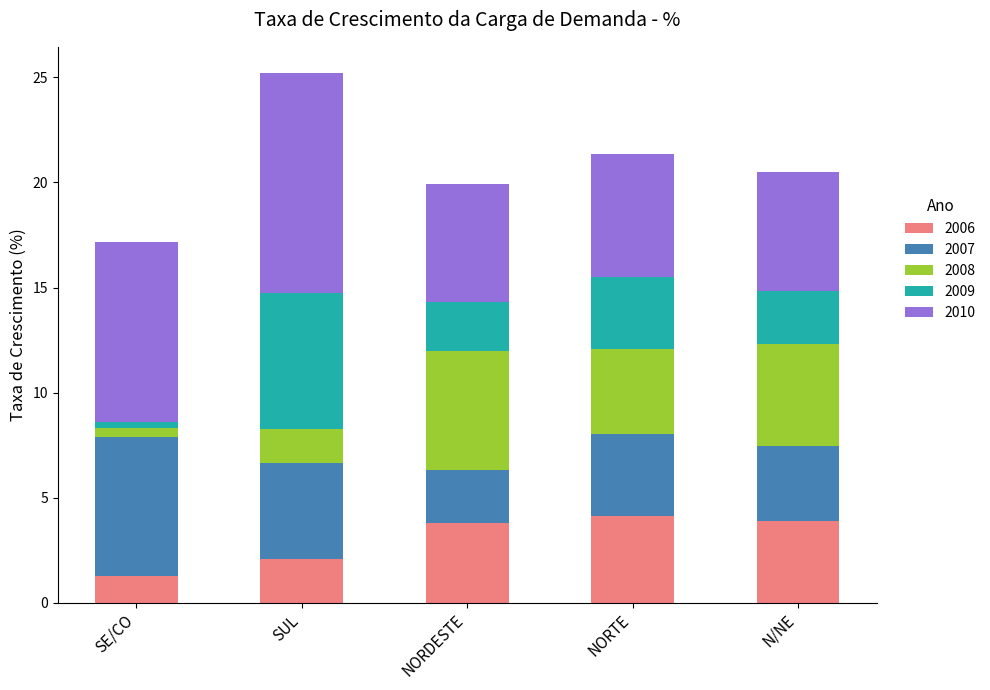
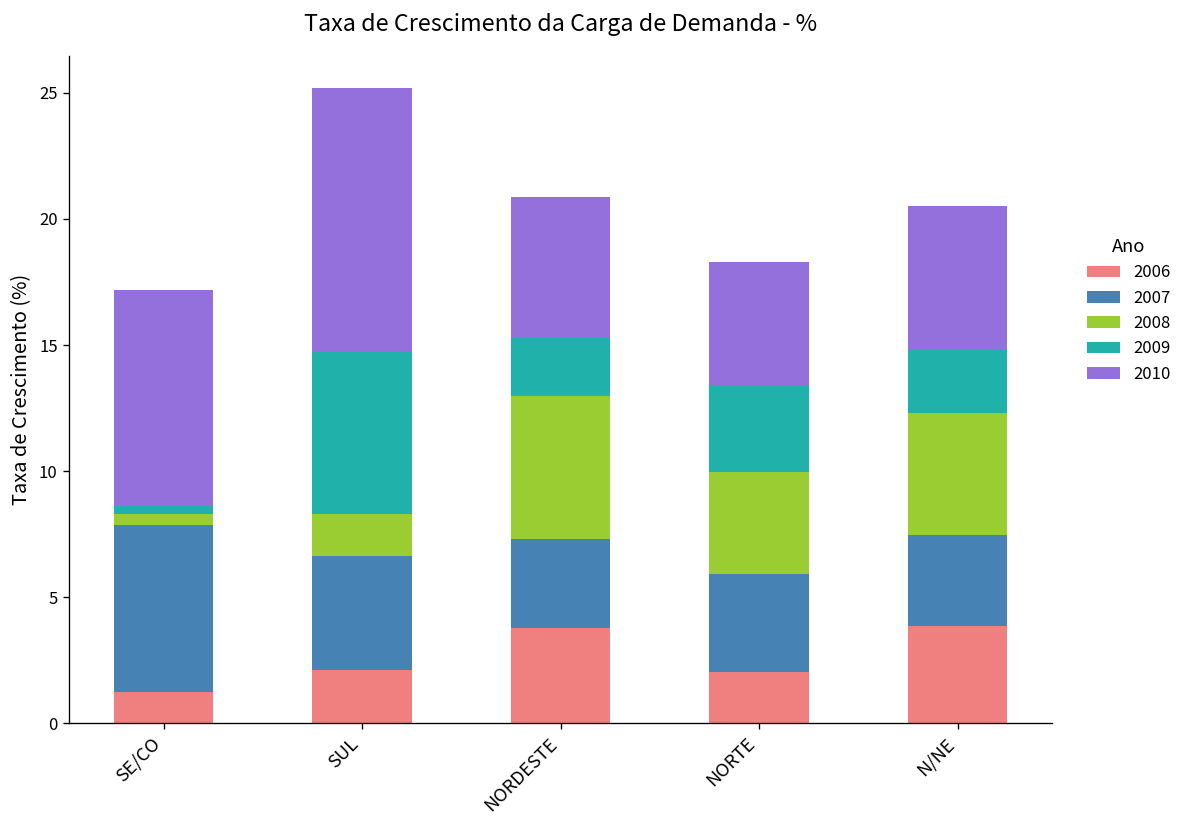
  {
    "2006": {
      "SE/CO": 1.3,
      "SUL": 2.1,
      "NORDESTE": 3.8,
-     "NORTE": 4.1,
+     "NORTE": 2.0,
      "N/NE": 3.9
    },
    "2007": {
      "SE/CO": 6.6,
      "SUL": 4.5,
-     "NORDESTE": 2.5,
+     "NORDESTE": 3.5,
      "NORTE": 3.9,
      "N/NE": 3.6
    },
    "2008": {
      "SE/CO": 0.4,
      "SUL": 1.6,
      "NORDESTE": 5.7,
      "NORTE": 4.0,
      "N/NE": 4.9
    },
    "2009": {
      "SE/CO": 0.3,
      "SUL": 6.5,
      "NORDESTE": 2.3,
      "NORTE": 3.5,
      "N/NE": 2.5
    },
    "2010": {
      "SE/CO": 8.6,
      "SUL": 10.5,
      "NORDESTE": 5.6,
-     "NORTE": 5.9,
+     "NORTE": 4.9,
      "N/NE": 5.7
    }
  }
